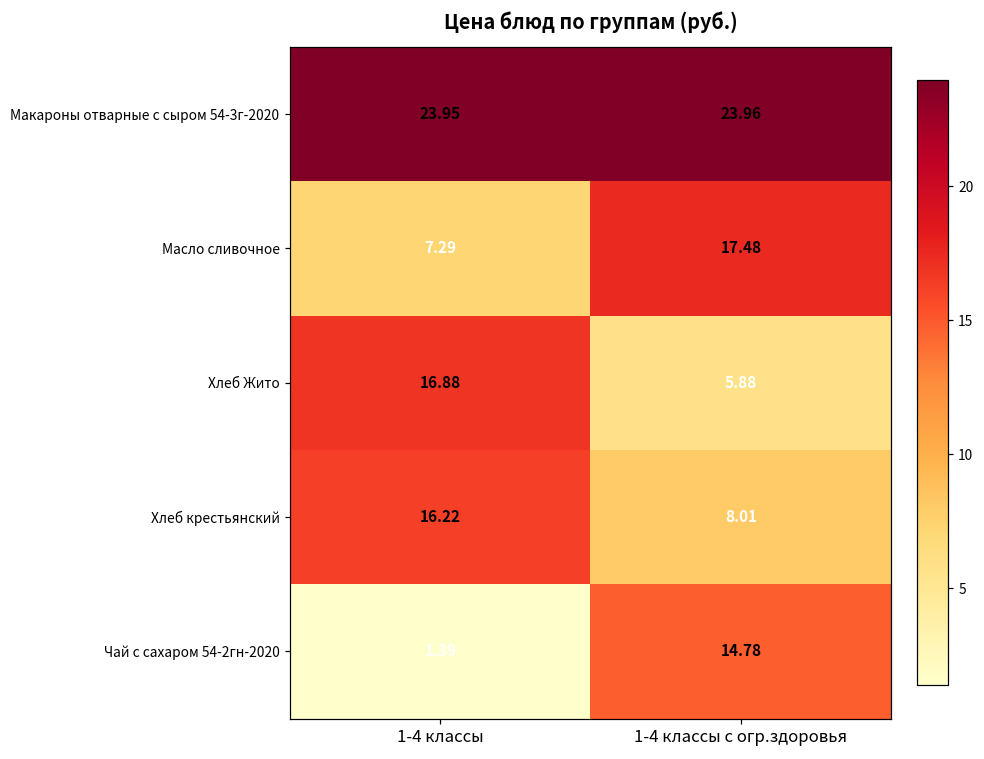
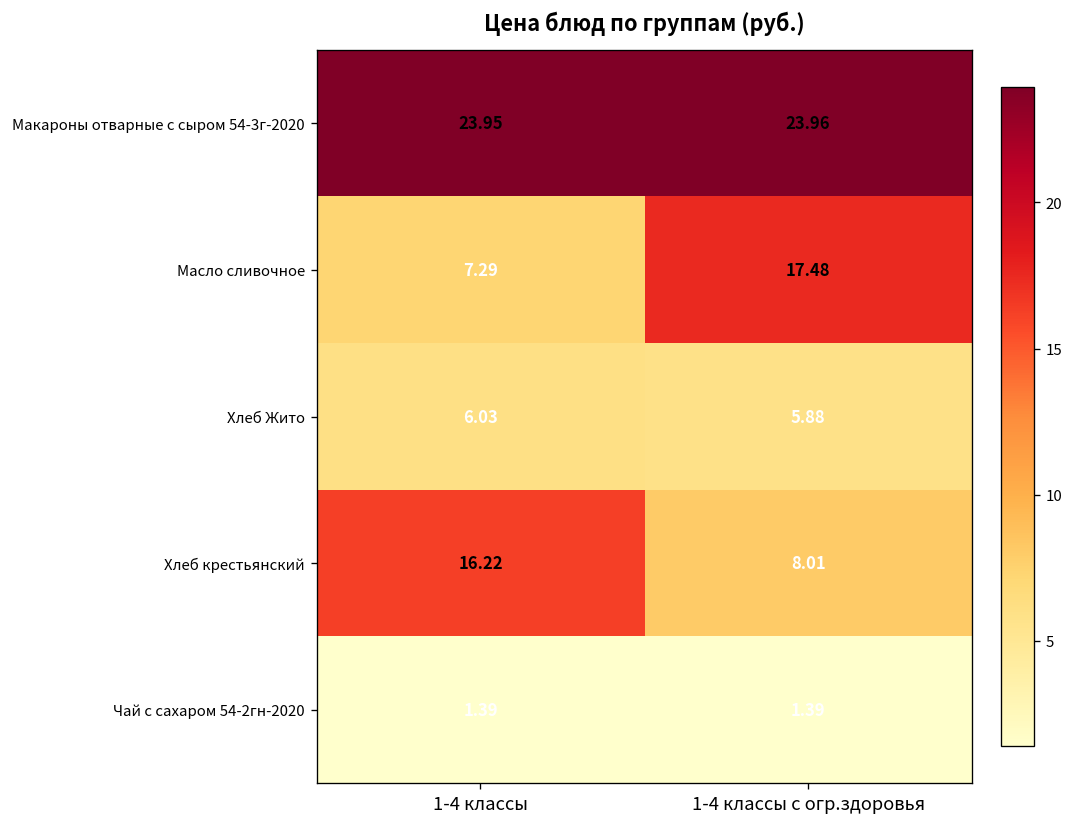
  {
    "Макароны отварные с сыром 54-3г-2020": {
      "1-4 классы": 23.95,
      "1-4 классы с огр.здоровья": 23.96
    },
    "Масло сливочное": {
      "1-4 классы": 7.29,
      "1-4 классы с огр.здоровья": 17.48
    },
    "Хлеб Жито": {
-     "1-4 классы": 16.88,
+     "1-4 классы": 6.03,
      "1-4 классы с огр.здоровья": 5.88
    },
    "Хлеб крестьянский": {
      "1-4 классы": 16.22,
      "1-4 классы с огр.здоровья": 8.01
    },
    "Чай с сахаром 54-2гн-2020": {
      "1-4 классы": 1.39,
-     "1-4 классы с огр.здоровья": 14.78
+     "1-4 классы с огр.здоровья": 1.39
    }
  }
